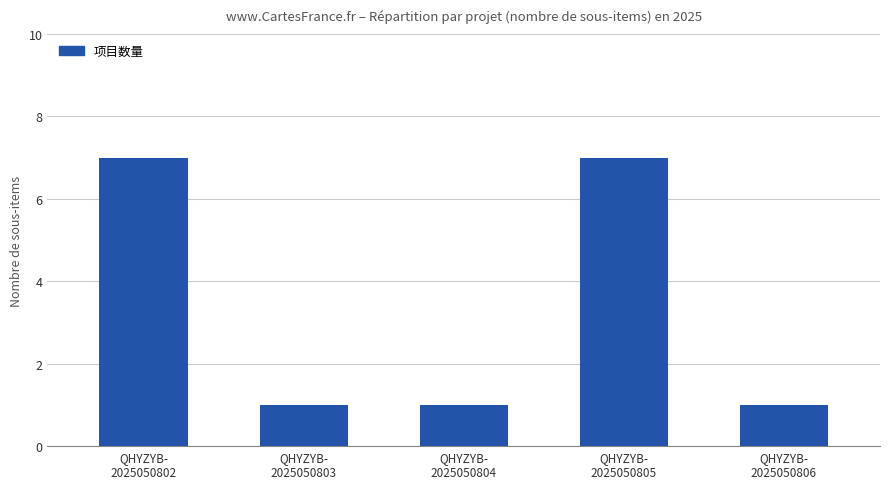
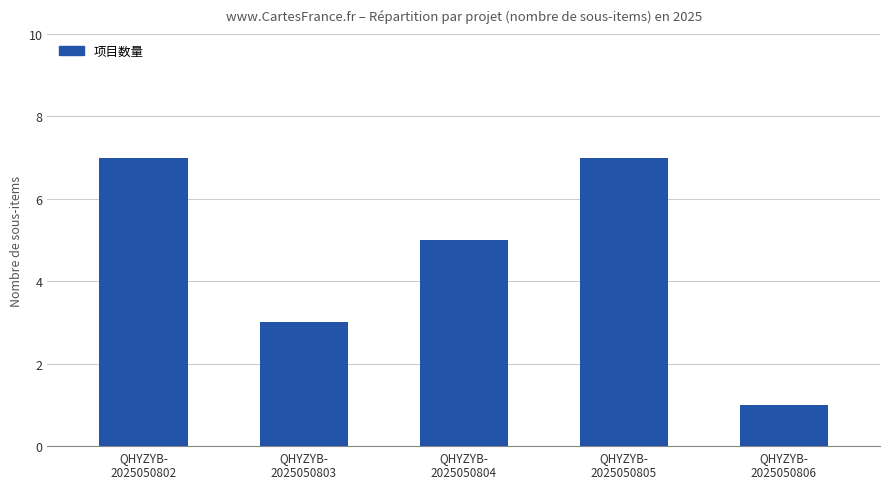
  {
    "QHYZYB- 2025050802": 7,
-   "QHYZYB- 2025050803": 1,
-   "QHYZYB- 2025050804": 1,
+   "QHYZYB- 2025050803": 3,
+   "QHYZYB- 2025050804": 5,
    "QHYZYB- 2025050805": 7,
    "QHYZYB- 2025050806": 1
  }
